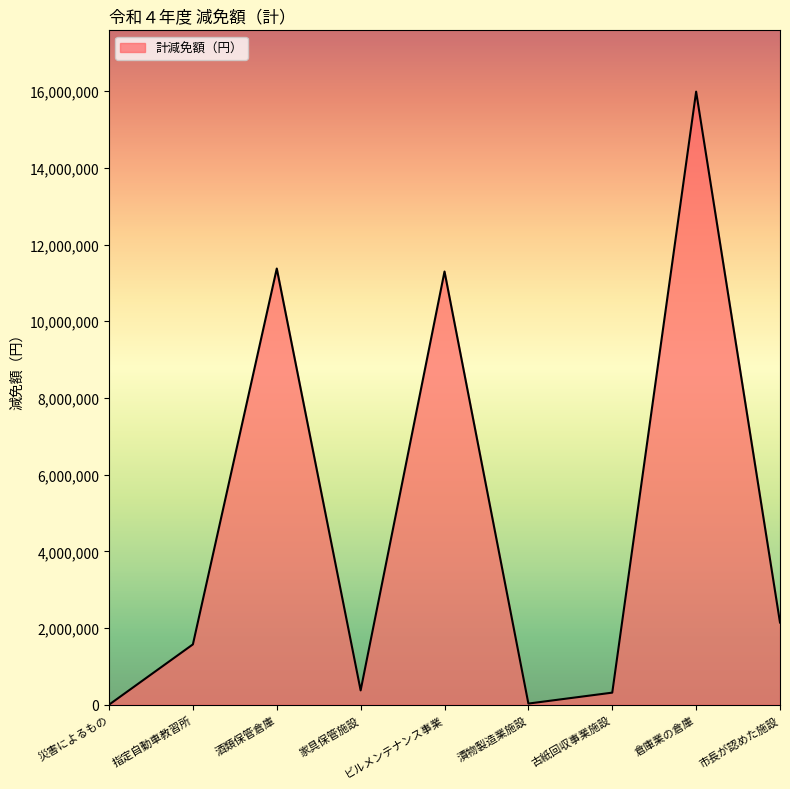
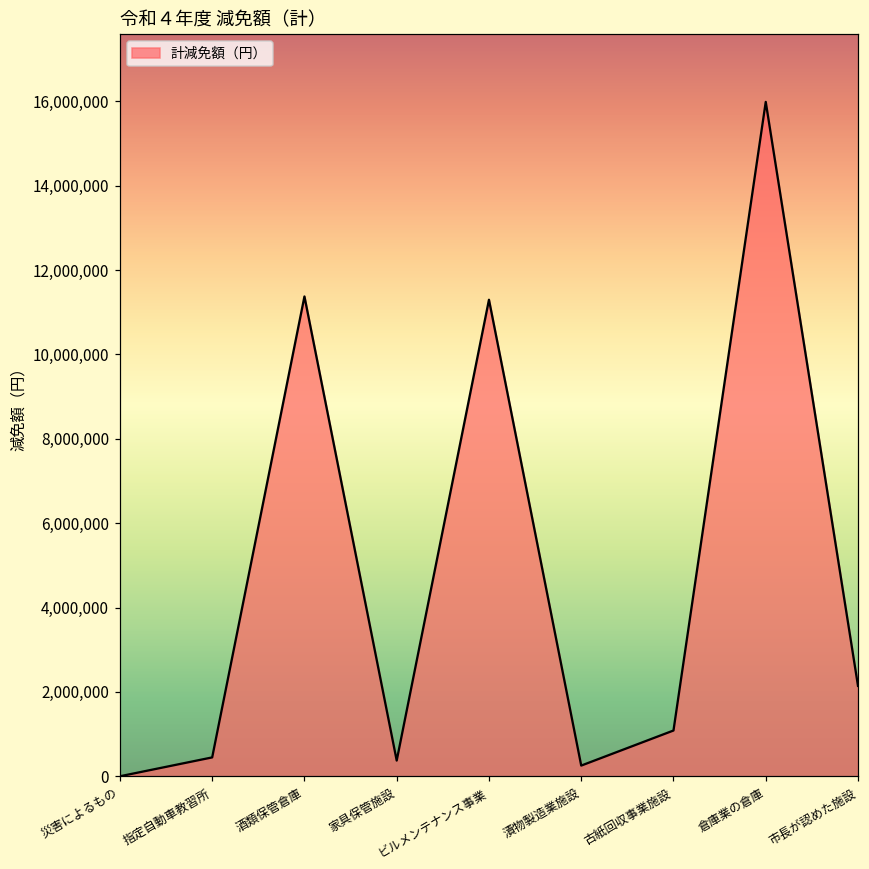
  {
    "災害によるもの": "0",
-   "指定自動車教習所": "1,600,000",
+   "指定自動車教習所": "400,000",
    "酒類保管倉庫": "11,400,000",
    "家具保管施設": "400,000",
    "ビルメンテナンス事業": "11,300,000",
-   "漬物製造業施設": "0",
-   "古紙回収事業施設": "300,000",
+   "漬物製造業施設": "300,000",
+   "古紙回収事業施設": "1,100,000",
    "倉庫業の倉庫": "16,000,000",
    "市長が認めた施設": "2,100,000"
  }
